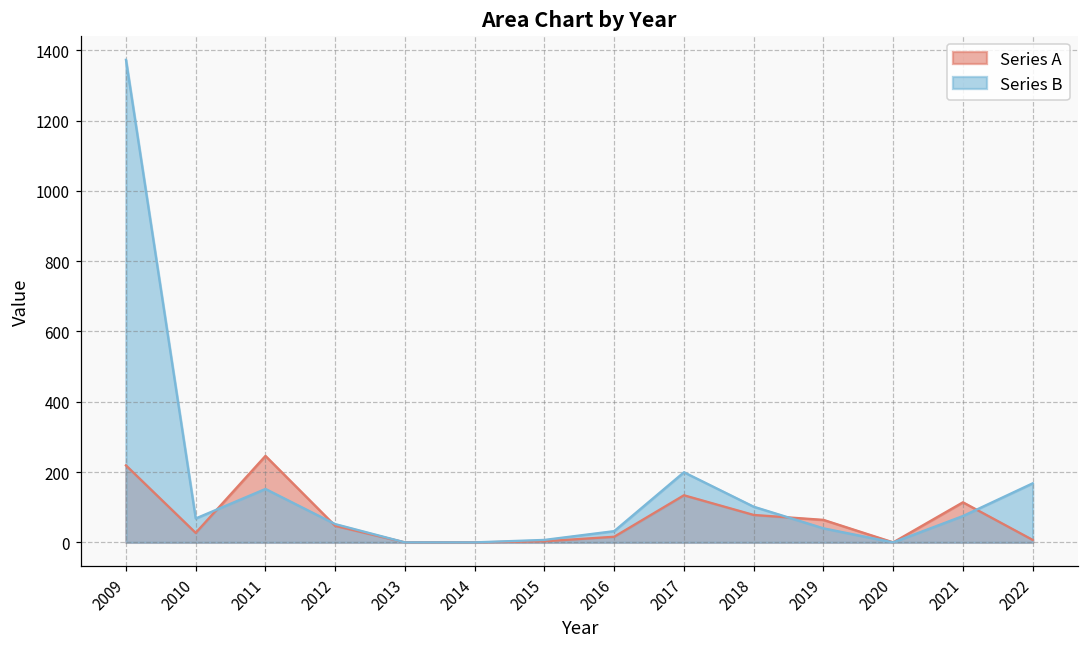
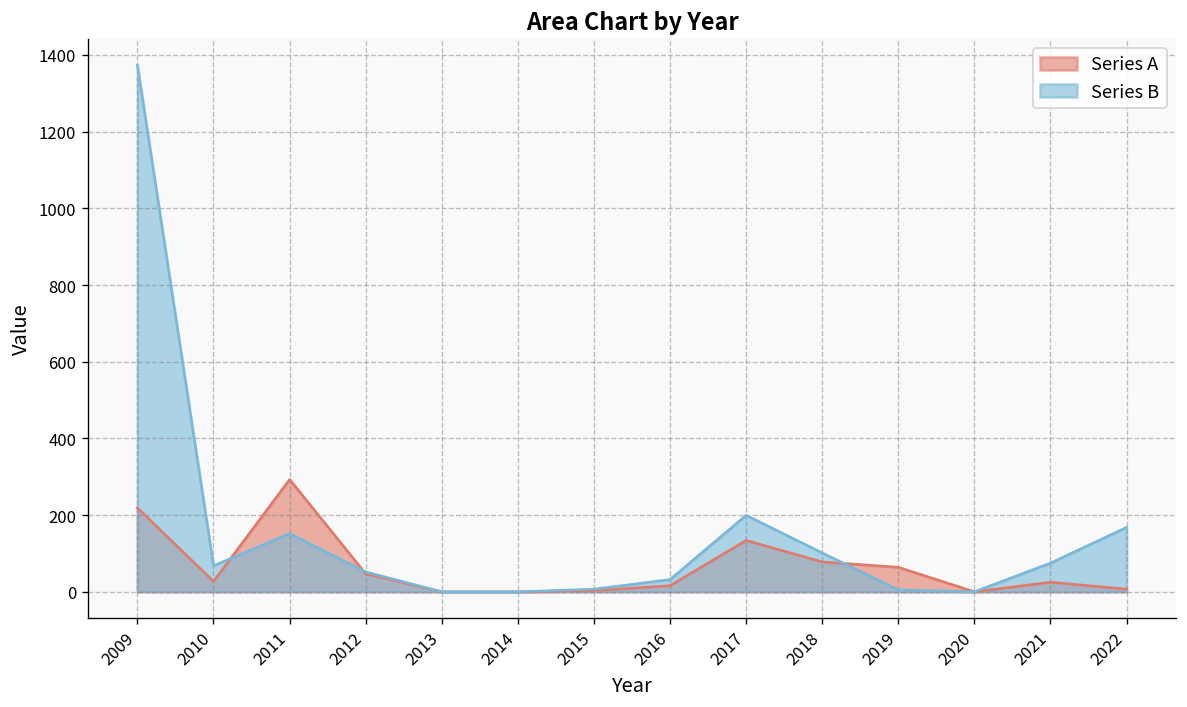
  {
    "Series A": {
      "2009": 220,
      "2010": 30,
-     "2011": 250,
+     "2011": 290,
      "2016": 20,
      "2017": 130,
      "2018": 80,
      "2019": 60,
-     "2021": 110,
+     "2021": 30,
      "2022": 10
    },
    "Series B": {
      "2009": 1370,
      "2010": 70,
      "2011": 150,
      "2016": 30,
      "2017": 200,
      "2018": 100,
-     "2019": 40,
+     "2019": 10,
      "2021": 80,
      "2022": 170
    }
  }
